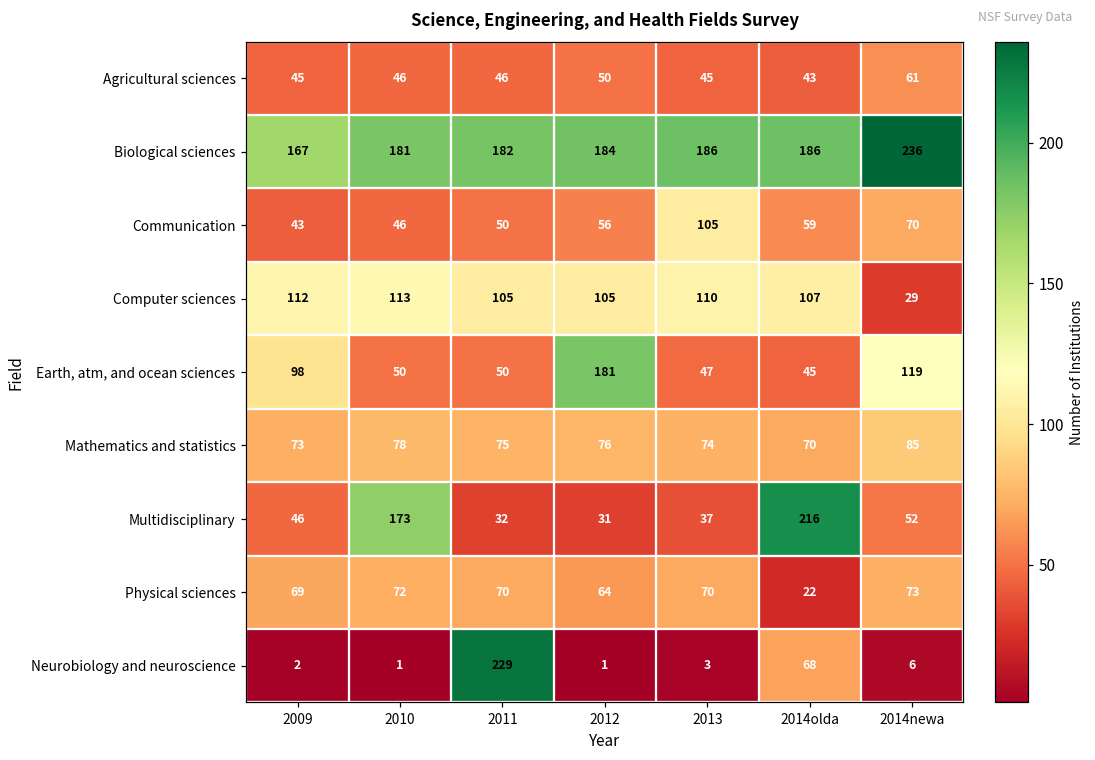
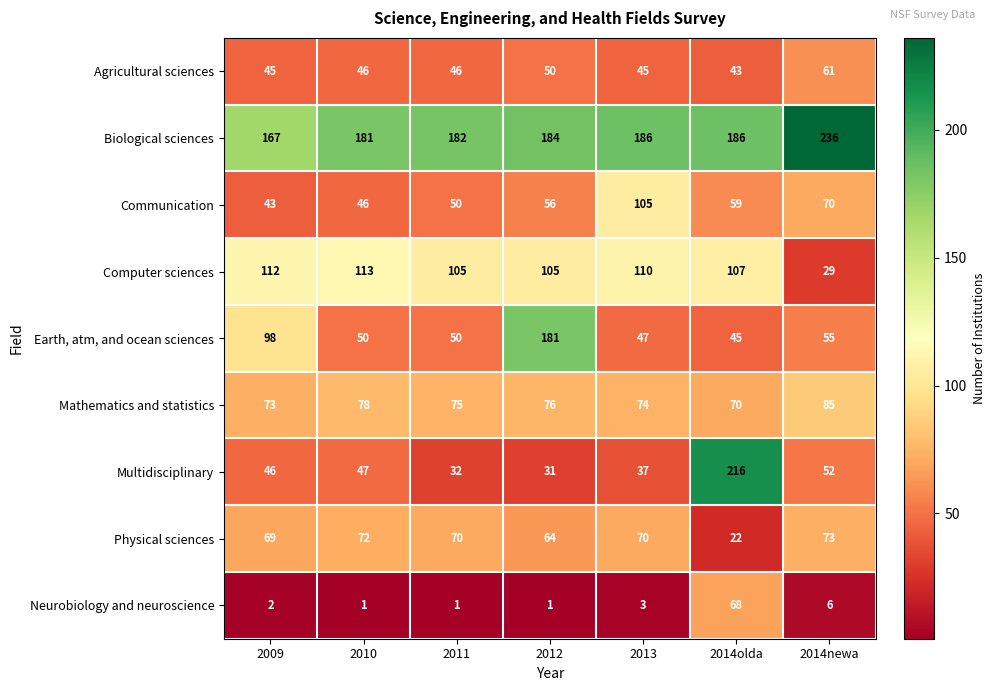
  {
    "Agricultural sciences": {
      "2009": 45,
      "2010": 46,
      "2011": 46,
      "2012": 50,
      "2013": 45,
      "2014olda": 43,
      "2014newa": 61
    },
    "Biological sciences": {
      "2009": 167,
      "2010": 181,
      "2011": 182,
      "2012": 184,
      "2013": 186,
      "2014olda": 186,
      "2014newa": 236
    },
    "Communication": {
      "2009": 43,
      "2010": 46,
      "2011": 50,
      "2012": 56,
      "2013": 105,
      "2014olda": 59,
      "2014newa": 70
    },
    "Computer sciences": {
      "2009": 112,
      "2010": 113,
      "2011": 105,
      "2012": 105,
      "2013": 110,
      "2014olda": 107,
      "2014newa": 29
    },
    "Earth, atm, and ocean sciences": {
      "2009": 98,
      "2010": 50,
      "2011": 50,
      "2012": 181,
      "2013": 47,
      "2014olda": 45,
-     "2014newa": 119
+     "2014newa": 55
    },
    "Mathematics and statistics": {
      "2009": 73,
      "2010": 78,
      "2011": 75,
      "2012": 76,
      "2013": 74,
      "2014olda": 70,
      "2014newa": 85
    },
    "Multidisciplinary": {
      "2009": 46,
-     "2010": 173,
+     "2010": 47,
      "2011": 32,
      "2012": 31,
      "2013": 37,
      "2014olda": 216,
      "2014newa": 52
    },
    "Physical sciences": {
      "2009": 69,
      "2010": 72,
      "2011": 70,
      "2012": 64,
      "2013": 70,
      "2014olda": 22,
      "2014newa": 73
    },
    "Neurobiology and neuroscience": {
      "2009": 2,
      "2010": 1,
-     "2011": 229,
+     "2011": 1,
      "2012": 1,
      "2013": 3,
      "2014olda": 68,
      "2014newa": 6
    }
  }
